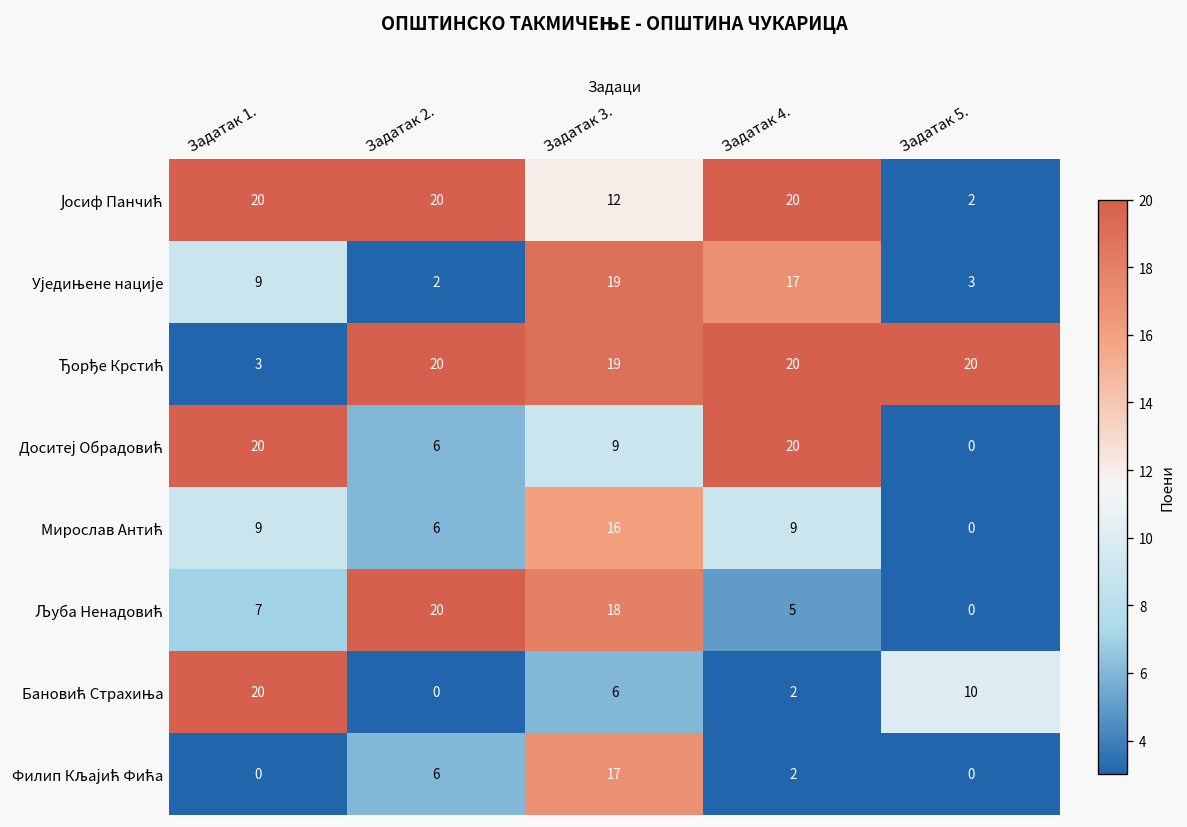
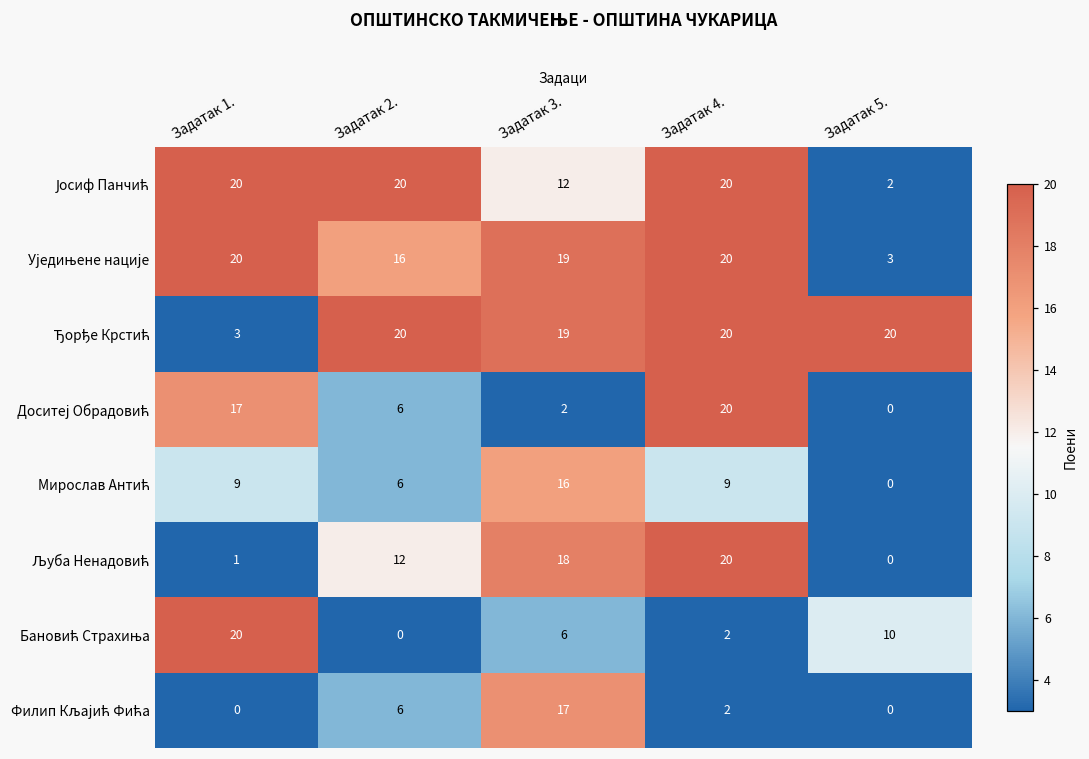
  {
    "Јосиф Панчић": {
      "Задатак 1.": 20,
      "Задатак 2.": 20,
      "Задатак 3.": 12,
      "Задатак 4.": 20,
      "Задатак 5.": 2
    },
    "Уједињене нације": {
-     "Задатак 1.": 9,
-     "Задатак 2.": 2,
+     "Задатак 1.": 20,
+     "Задатак 2.": 16,
      "Задатак 3.": 19,
-     "Задатак 4.": 17,
+     "Задатак 4.": 20,
      "Задатак 5.": 3
    },
    "Ђорђе Крстић": {
      "Задатак 1.": 3,
      "Задатак 2.": 20,
      "Задатак 3.": 19,
      "Задатак 4.": 20,
      "Задатак 5.": 20
    },
    "Доситеј Обрадовић": {
-     "Задатак 1.": 20,
+     "Задатак 1.": 17,
      "Задатак 2.": 6,
-     "Задатак 3.": 9,
+     "Задатак 3.": 2,
      "Задатак 4.": 20,
      "Задатак 5.": 0
    },
    "Мирослав Антић": {
      "Задатак 1.": 9,
      "Задатак 2.": 6,
      "Задатак 3.": 16,
      "Задатак 4.": 9,
      "Задатак 5.": 0
    },
    "Љуба Ненадовић": {
-     "Задатак 1.": 7,
-     "Задатак 2.": 20,
+     "Задатак 1.": 1,
+     "Задатак 2.": 12,
      "Задатак 3.": 18,
-     "Задатак 4.": 5,
+     "Задатак 4.": 20,
      "Задатак 5.": 0
    },
    "Бановић Страхиња": {
      "Задатак 1.": 20,
      "Задатак 2.": 0,
      "Задатак 3.": 6,
      "Задатак 4.": 2,
      "Задатак 5.": 10
    },
    "Филип Кљајић Фића": {
      "Задатак 1.": 0,
      "Задатак 2.": 6,
      "Задатак 3.": 17,
      "Задатак 4.": 2,
      "Задатак 5.": 0
    }
  }
